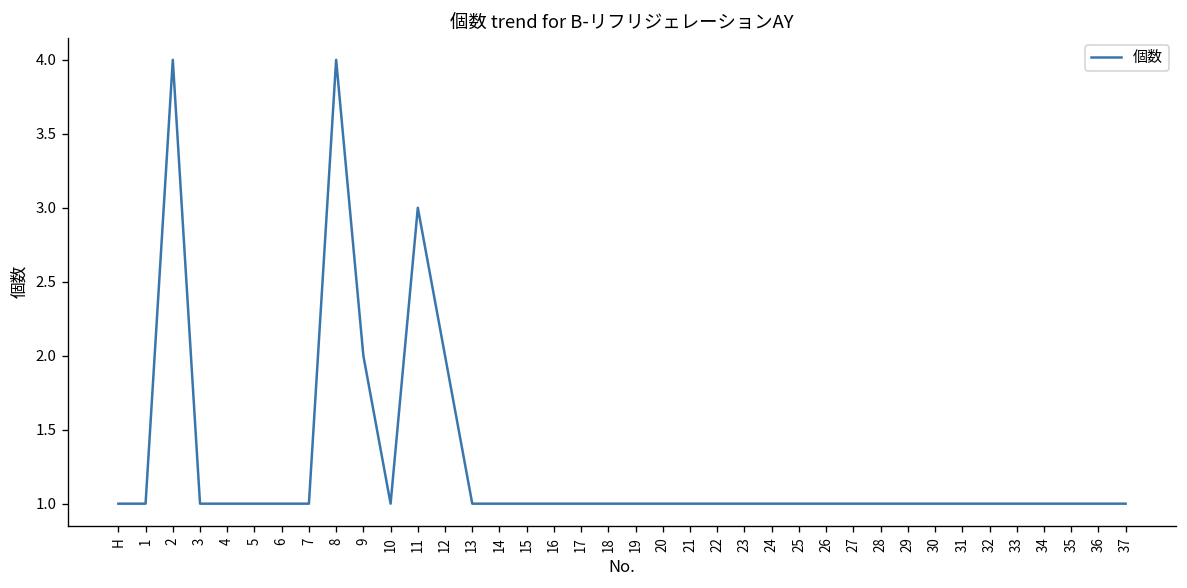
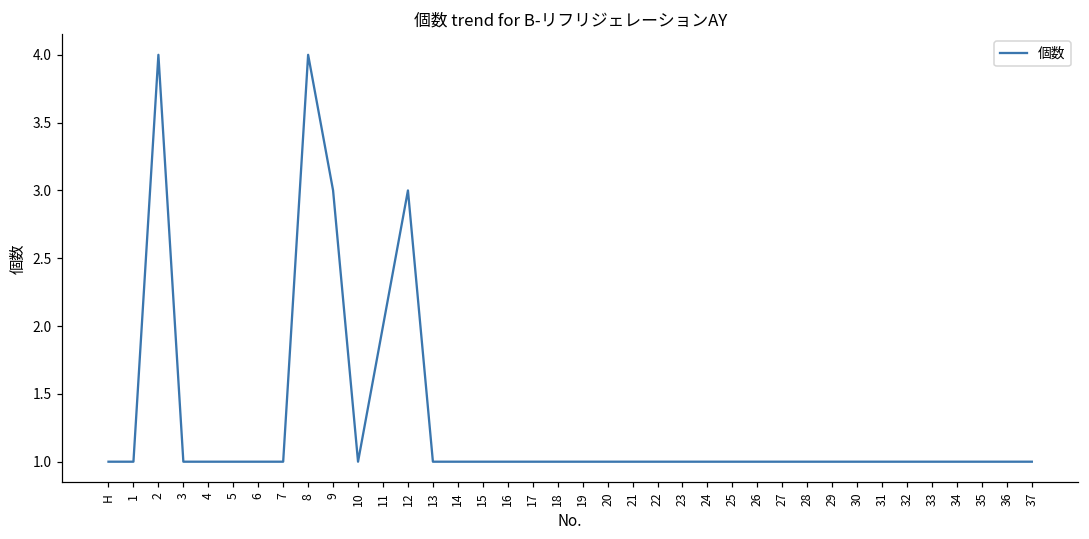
  {
    "H": 1,
    "1": 1,
    "2": 4,
    "3": 1,
    "4": 1,
    "5": 1,
    "6": 1,
    "7": 1,
    "8": 4,
-   "9": 2,
+   "9": 3,
    "10": 1,
-   "11": 3,
-   "12": 2,
+   "11": 2,
+   "12": 3,
    "13": 1,
    "14": 1,
    "15": 1,
    "16": 1,
    "17": 1,
    "18": 1,
    "19": 1,
    "20": 1,
    "21": 1,
    "22": 1,
    "23": 1,
    "24": 1,
    "25": 1,
    "26": 1,
    "27": 1,
    "28": 1,
    "29": 1,
    "30": 1,
    "31": 1,
    "32": 1,
    "33": 1,
    "34": 1,
    "35": 1,
    "36": 1,
    "37": 1
  }
